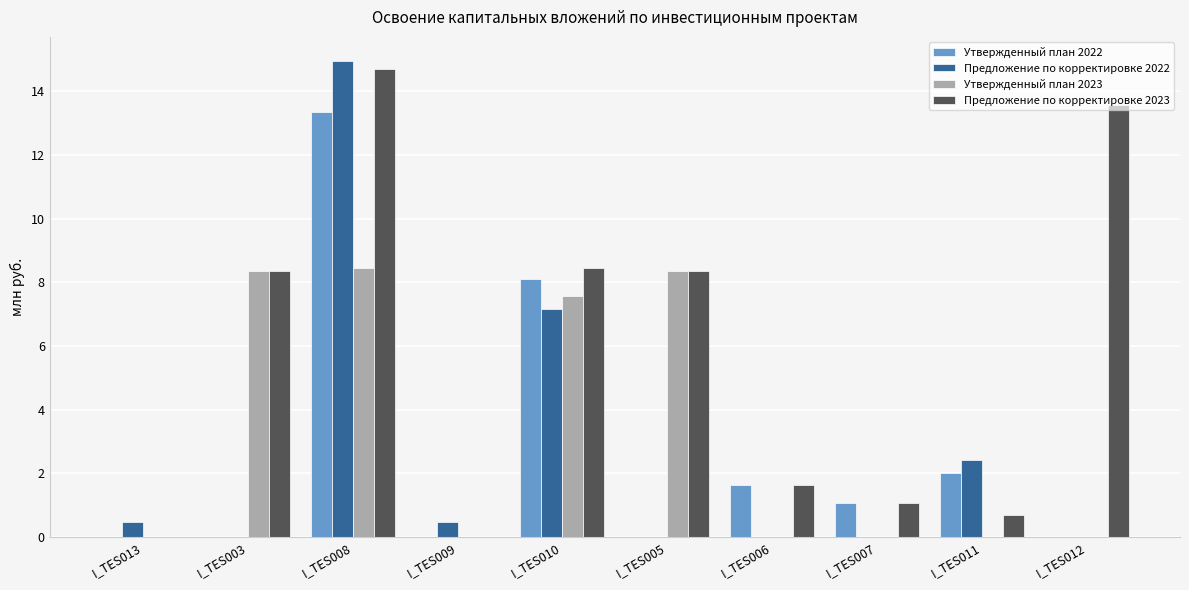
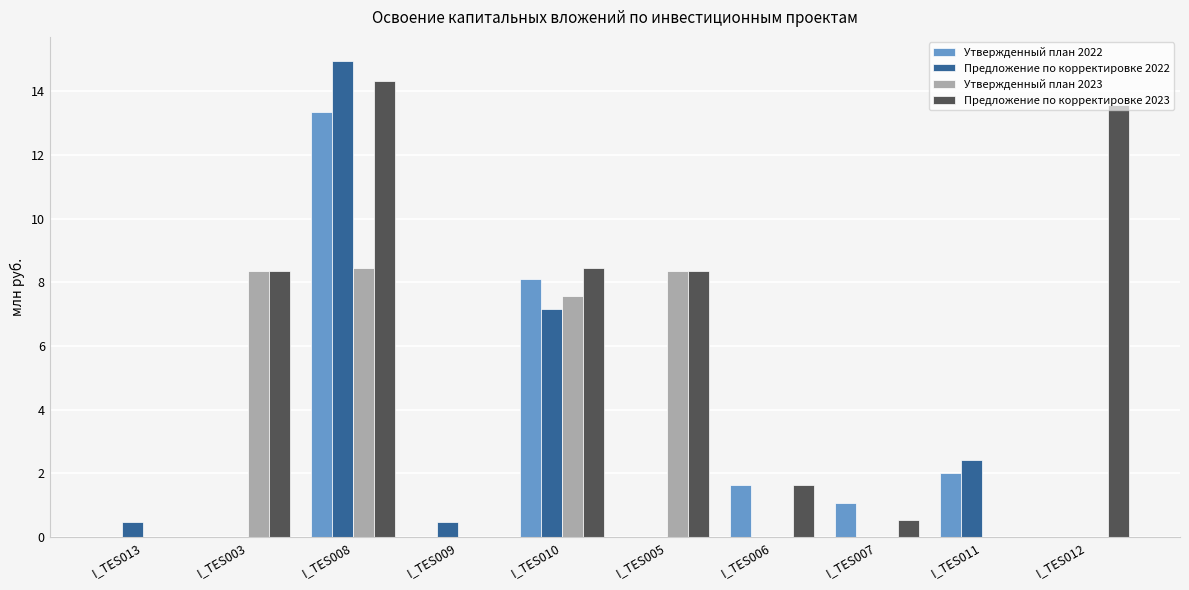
  {
    "Утвержденный план 2022": {
      "I_TES013": 0.0,
      "I_TES003": 0.0,
      "I_TES008": 13.3,
      "I_TES009": 0.0,
      "I_TES010": 8.1,
      "I_TES005": 0.0,
      "I_TES006": 1.6,
      "I_TES007": 1.1,
      "I_TES011": 2.0,
      "I_TES012": 0.0
    },
    "Предложение по корректировке 2022": {
      "I_TES013": 0.5,
      "I_TES003": 0.0,
      "I_TES008": 15.0,
      "I_TES009": 0.5,
      "I_TES010": 7.2,
      "I_TES005": 0.0,
      "I_TES006": 0.0,
      "I_TES007": 0.0,
      "I_TES011": 2.4,
      "I_TES012": 0.0
    },
    "Утвержденный план 2023": {
      "I_TES013": 0.0,
      "I_TES003": 8.4,
      "I_TES008": 8.4,
      "I_TES009": 0.0,
      "I_TES010": 7.6,
      "I_TES005": 8.4,
      "I_TES006": 0.0,
      "I_TES007": 0.0,
      "I_TES011": 0.0,
      "I_TES012": 0.0
    },
    "Предложение по корректировке 2023": {
      "I_TES013": 0.0,
      "I_TES003": 8.4,
-     "I_TES008": 14.7,
+     "I_TES008": 14.3,
      "I_TES009": 0.0,
      "I_TES010": 8.4,
      "I_TES005": 8.4,
      "I_TES006": 1.6,
-     "I_TES007": 1.1,
-     "I_TES011": 0.7
+     "I_TES007": 0.5,
+     "I_TES011": 0.0
    }
  }
